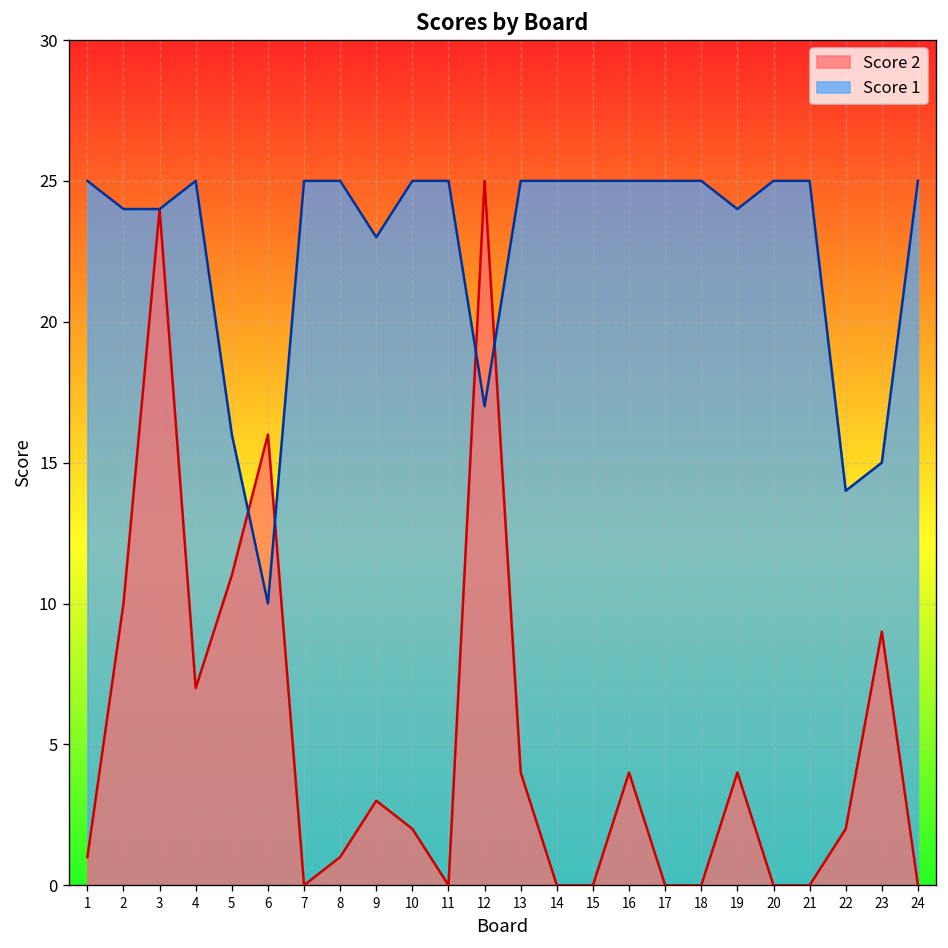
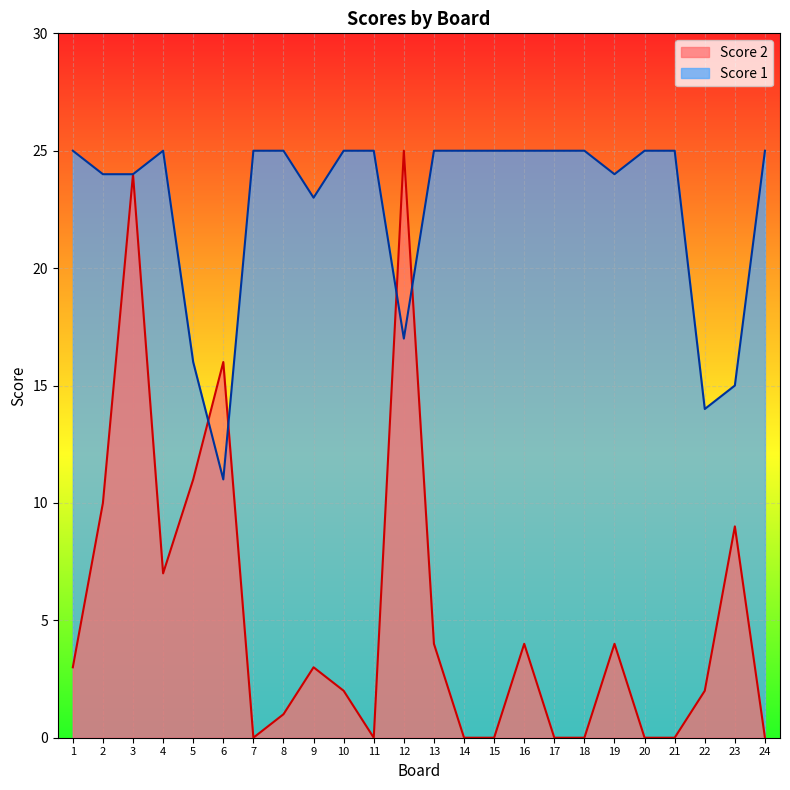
  {
    "Score 2": {
-     "1": 1,
+     "1": 3,
      "2": 10,
      "4": 7,
      "5": 11,
      "6": 16,
      "7": 0,
      "8": 1,
      "9": 3,
      "10": 2,
      "11": 0,
      "12": 25,
      "13": 4,
      "14": 0,
      "15": 0,
      "16": 4,
      "17": 0,
      "18": 0,
      "19": 4,
      "20": 0,
      "21": 0,
      "22": 2,
      "23": 9,
      "24": 0
    },
    "Score 1": {
      "1": 25,
      "2": 24,
      "4": 25,
      "5": 16,
-     "6": 10,
+     "6": 11,
      "7": 25,
      "8": 25,
      "9": 23,
      "10": 25,
      "11": 25,
      "12": 17,
      "13": 25,
      "14": 25,
      "15": 25,
      "16": 25,
      "17": 25,
      "18": 25,
      "19": 24,
      "20": 25,
      "21": 25,
      "22": 14,
      "23": 15,
      "24": 25
    }
  }
